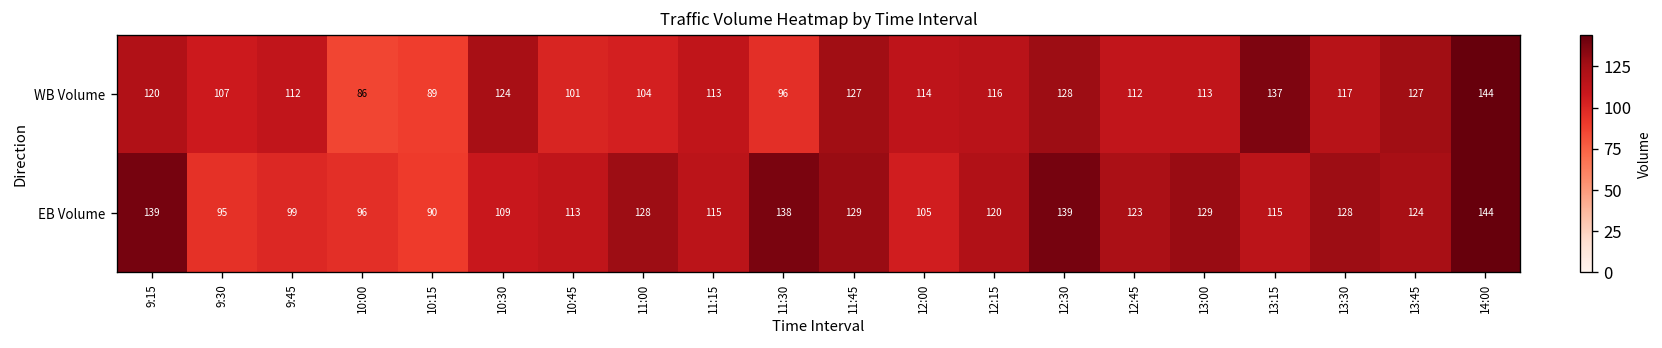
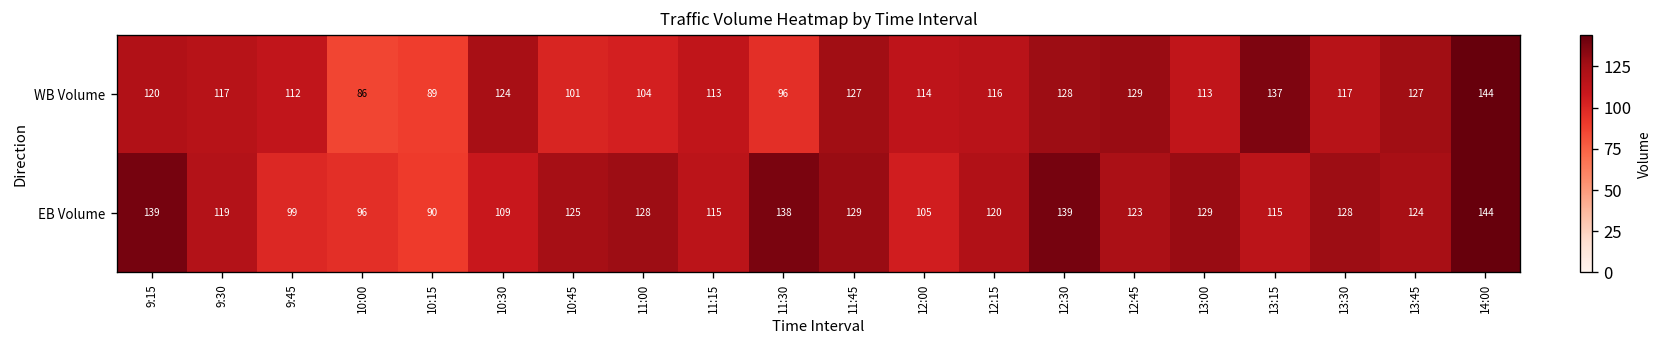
  {
    "WB Volume": {
      "9:15": 120,
-     "9:30": 107,
+     "9:30": 117,
      "9:45": 112,
      "10:00": 86,
      "10:15": 89,
      "10:30": 124,
      "10:45": 101,
      "11:00": 104,
      "11:15": 113,
      "11:30": 96,
      "11:45": 127,
      "12:00": 114,
      "12:15": 116,
      "12:30": 128,
-     "12:45": 112,
+     "12:45": 129,
      "13:00": 113,
      "13:15": 137,
      "13:30": 117,
      "13:45": 127,
      "14:00": 144
    },
    "EB Volume": {
      "9:15": 139,
-     "9:30": 95,
+     "9:30": 119,
      "9:45": 99,
      "10:00": 96,
      "10:15": 90,
      "10:30": 109,
-     "10:45": 113,
+     "10:45": 125,
      "11:00": 128,
      "11:15": 115,
      "11:30": 138,
      "11:45": 129,
      "12:00": 105,
      "12:15": 120,
      "12:30": 139,
      "12:45": 123,
      "13:00": 129,
      "13:15": 115,
      "13:30": 128,
      "13:45": 124,
      "14:00": 144
    }
  }
